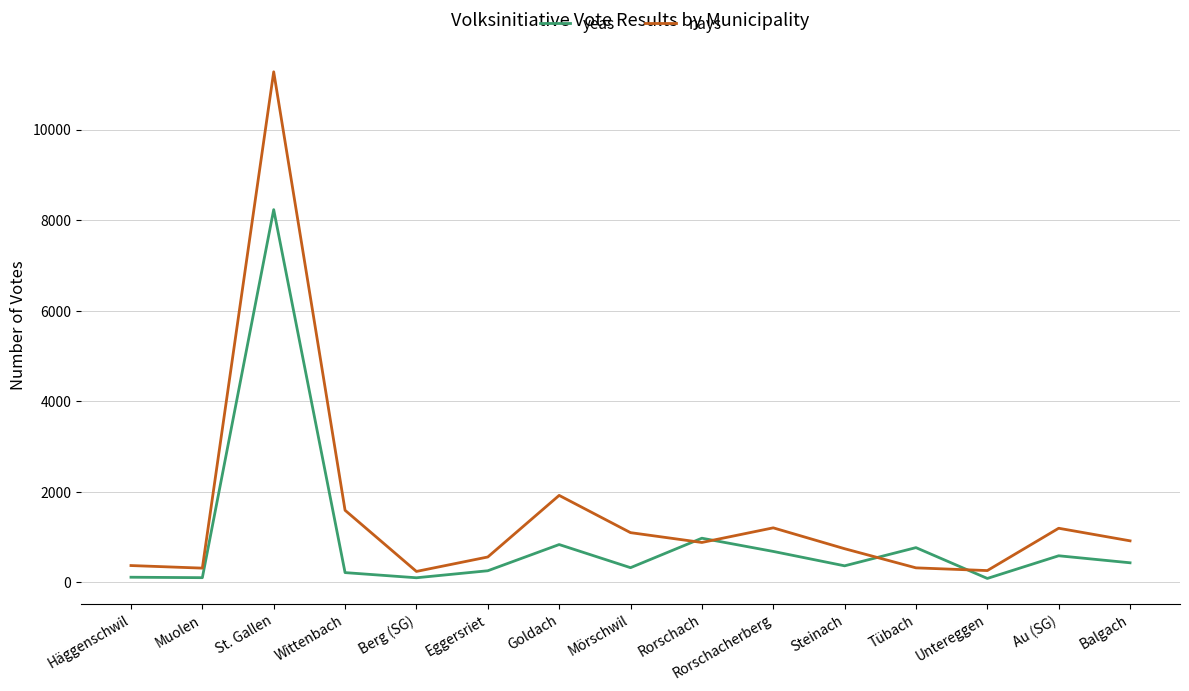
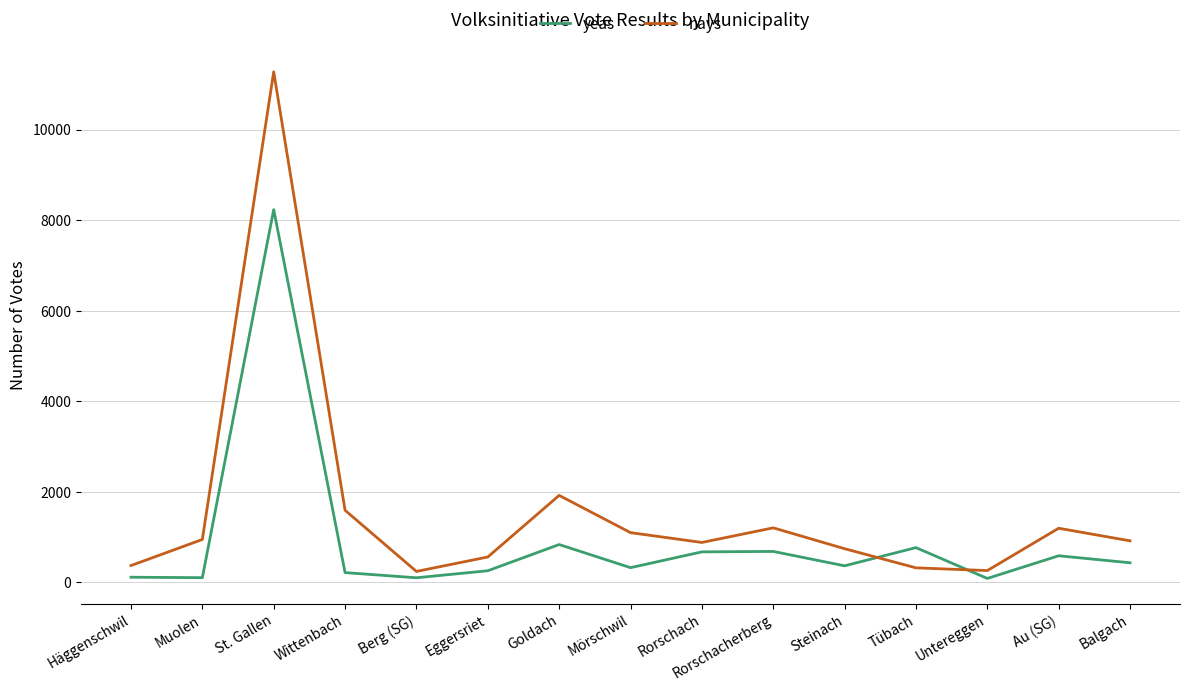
  {
    "yeas": {
      "Häggenschwil": 100,
      "Muolen": 100,
      "St. Gallen": 8200,
      "Wittenbach": 200,
      "Berg (SG)": 100,
      "Eggersriet": 300,
      "Goldach": 800,
      "Mörschwil": 300,
-     "Rorschach": 1000,
+     "Rorschach": 700,
      "Rorschacherberg": 700,
      "Steinach": 400,
      "Tübach": 800,
      "Untereggen": 100,
      "Au (SG)": 600,
      "Balgach": 400
    },
    "nays": {
      "Häggenschwil": 400,
-     "Muolen": 300,
+     "Muolen": 900,
      "St. Gallen": 11300,
      "Wittenbach": 1600,
      "Berg (SG)": 200,
      "Eggersriet": 600,
      "Goldach": 1900,
      "Mörschwil": 1100,
      "Rorschach": 900,
      "Rorschacherberg": 1200,
      "Steinach": 700,
      "Tübach": 300,
      "Untereggen": 300,
      "Au (SG)": 1200,
      "Balgach": 900
    }
  }
